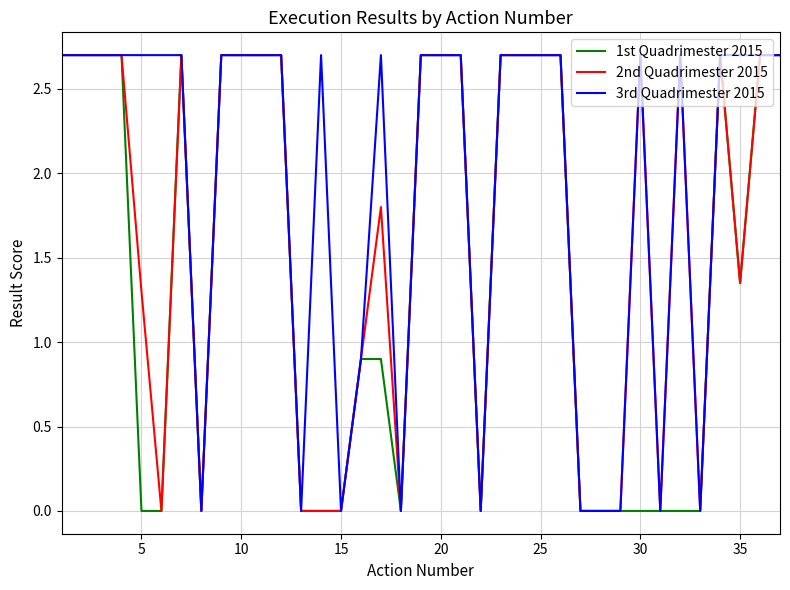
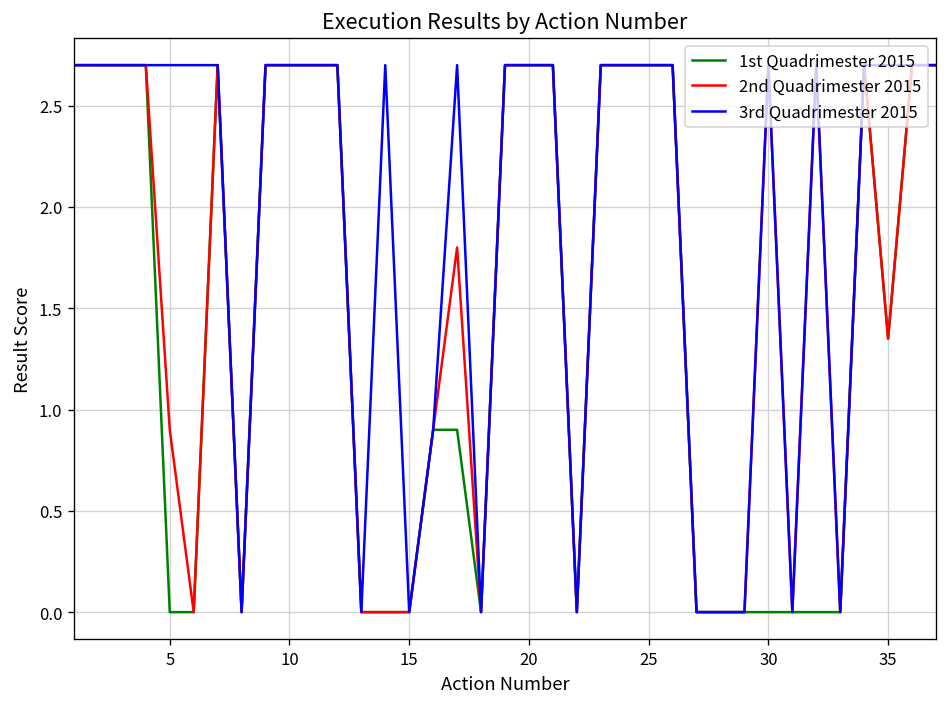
  {
    "1st Quadrimester 2015": {
      "5": 0.0,
      "30": 0.0
    },
    "2nd Quadrimester 2015": {
-     "5": 1.3
+     "5": 0.9
    },
    "3rd Quadrimester 2015": {
      "5": 2.7
    }
  }
